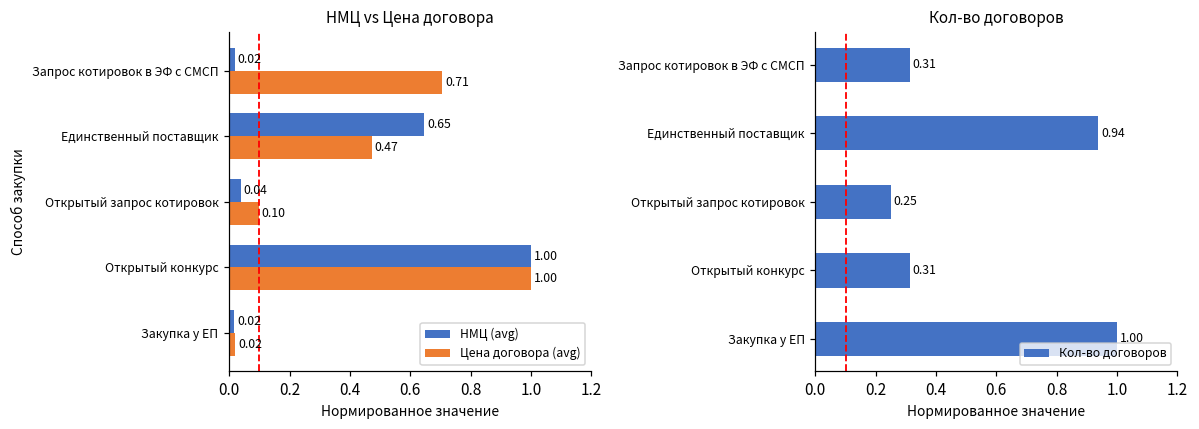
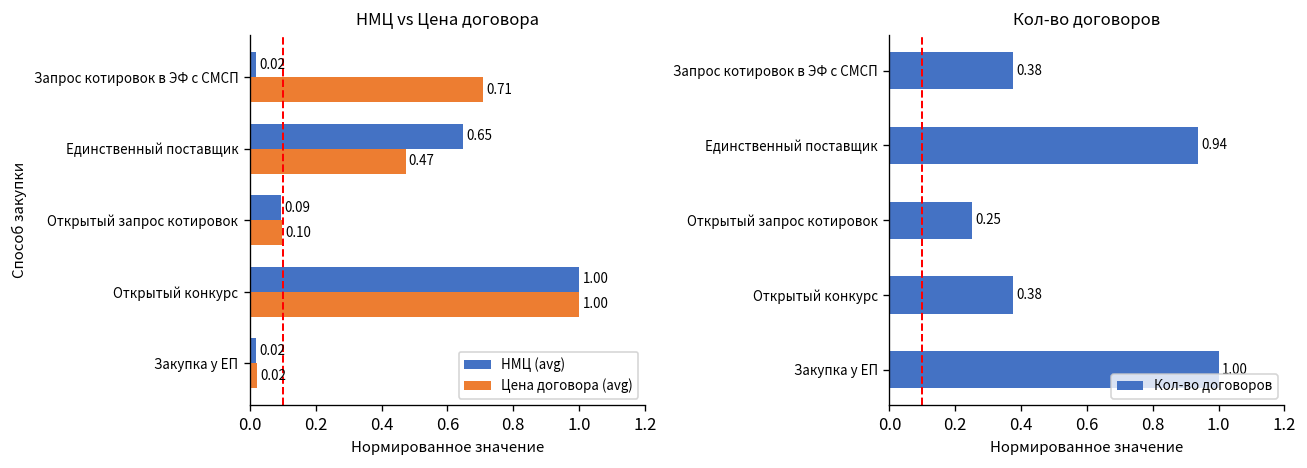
  {
    "НМЦ vs Цена договора": {
      "НМЦ (avg)": {
        "Запрос котировок в ЭФ с СМСП": 0.02,
        "Единственный поставщик": 0.65,
-       "Открытый запрос котировок": 0.04,
+       "Открытый запрос котировок": 0.09,
        "Открытый конкурс": 1.00,
        "Закупка у ЕП": 0.02
      },
      "Цена договора (avg)": {
        "Запрос котировок в ЭФ с СМСП": 0.71,
        "Единственный поставщик": 0.47,
        "Открытый запрос котировок": 0.10,
        "Открытый конкурс": 1.00,
        "Закупка у ЕП": 0.02
      }
    },
    "Кол-во договоров": {
-     "Запрос котировок в ЭФ с СМСП": 0.31,
+     "Запрос котировок в ЭФ с СМСП": 0.38,
      "Единственный поставщик": 0.94,
      "Открытый запрос котировок": 0.25,
-     "Открытый конкурс": 0.31,
+     "Открытый конкурс": 0.38,
      "Закупка у ЕП": 1.00
    }
  }
